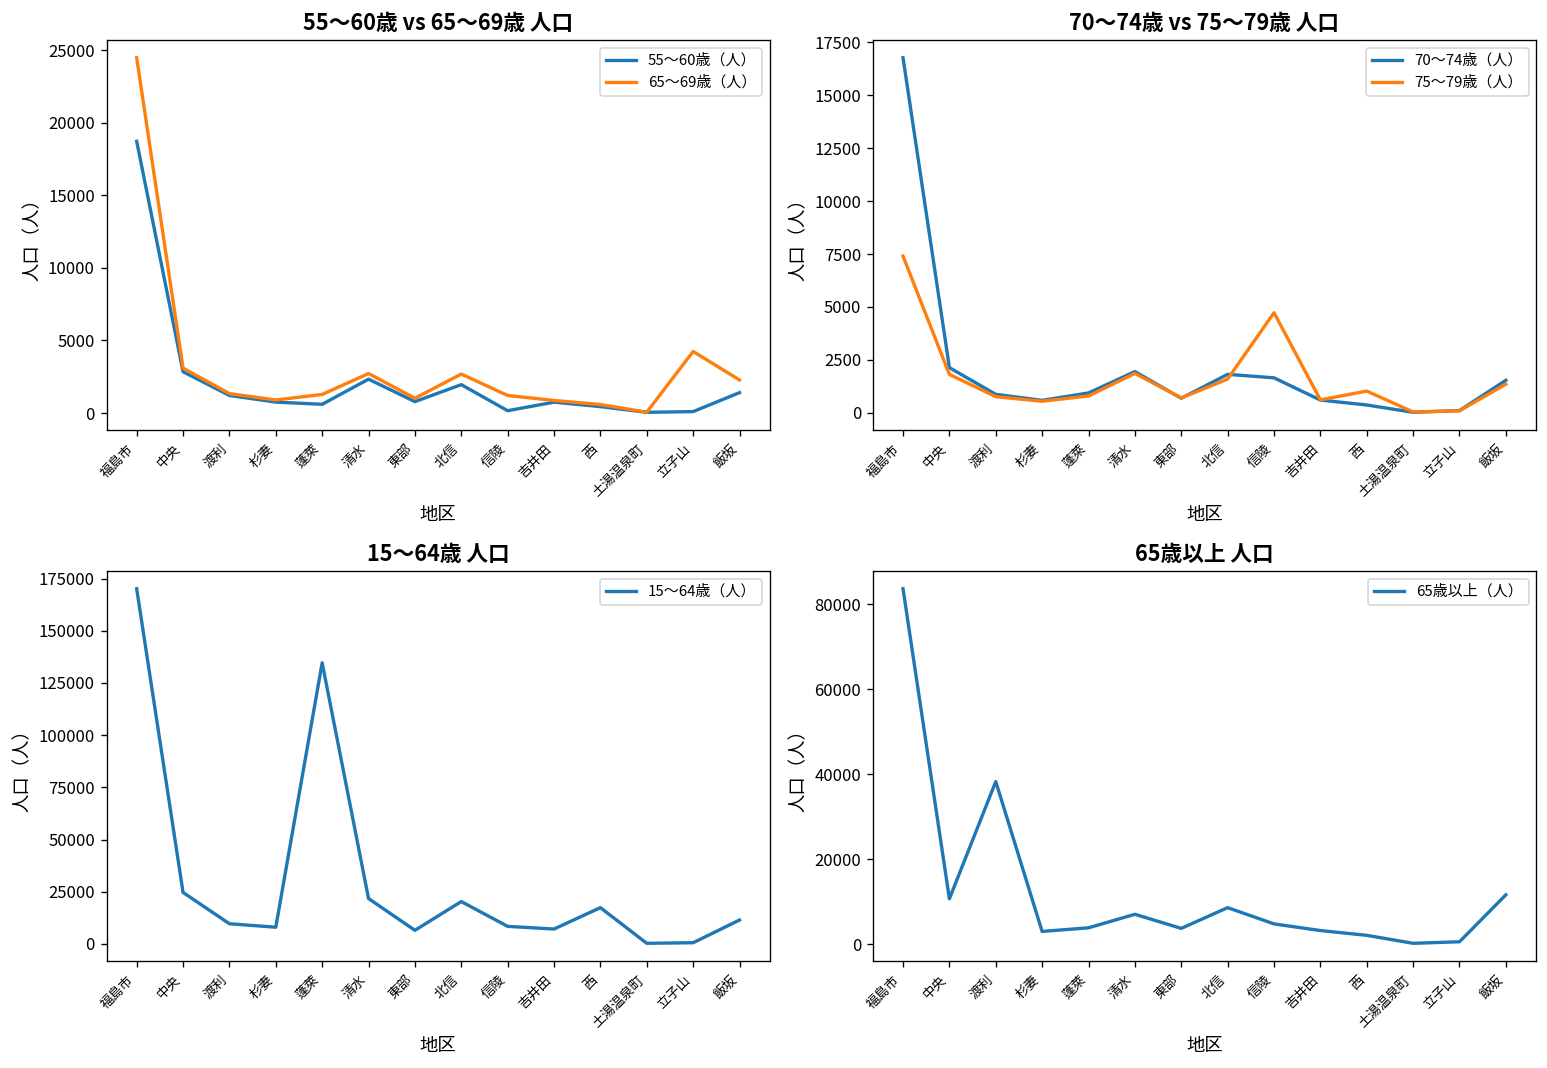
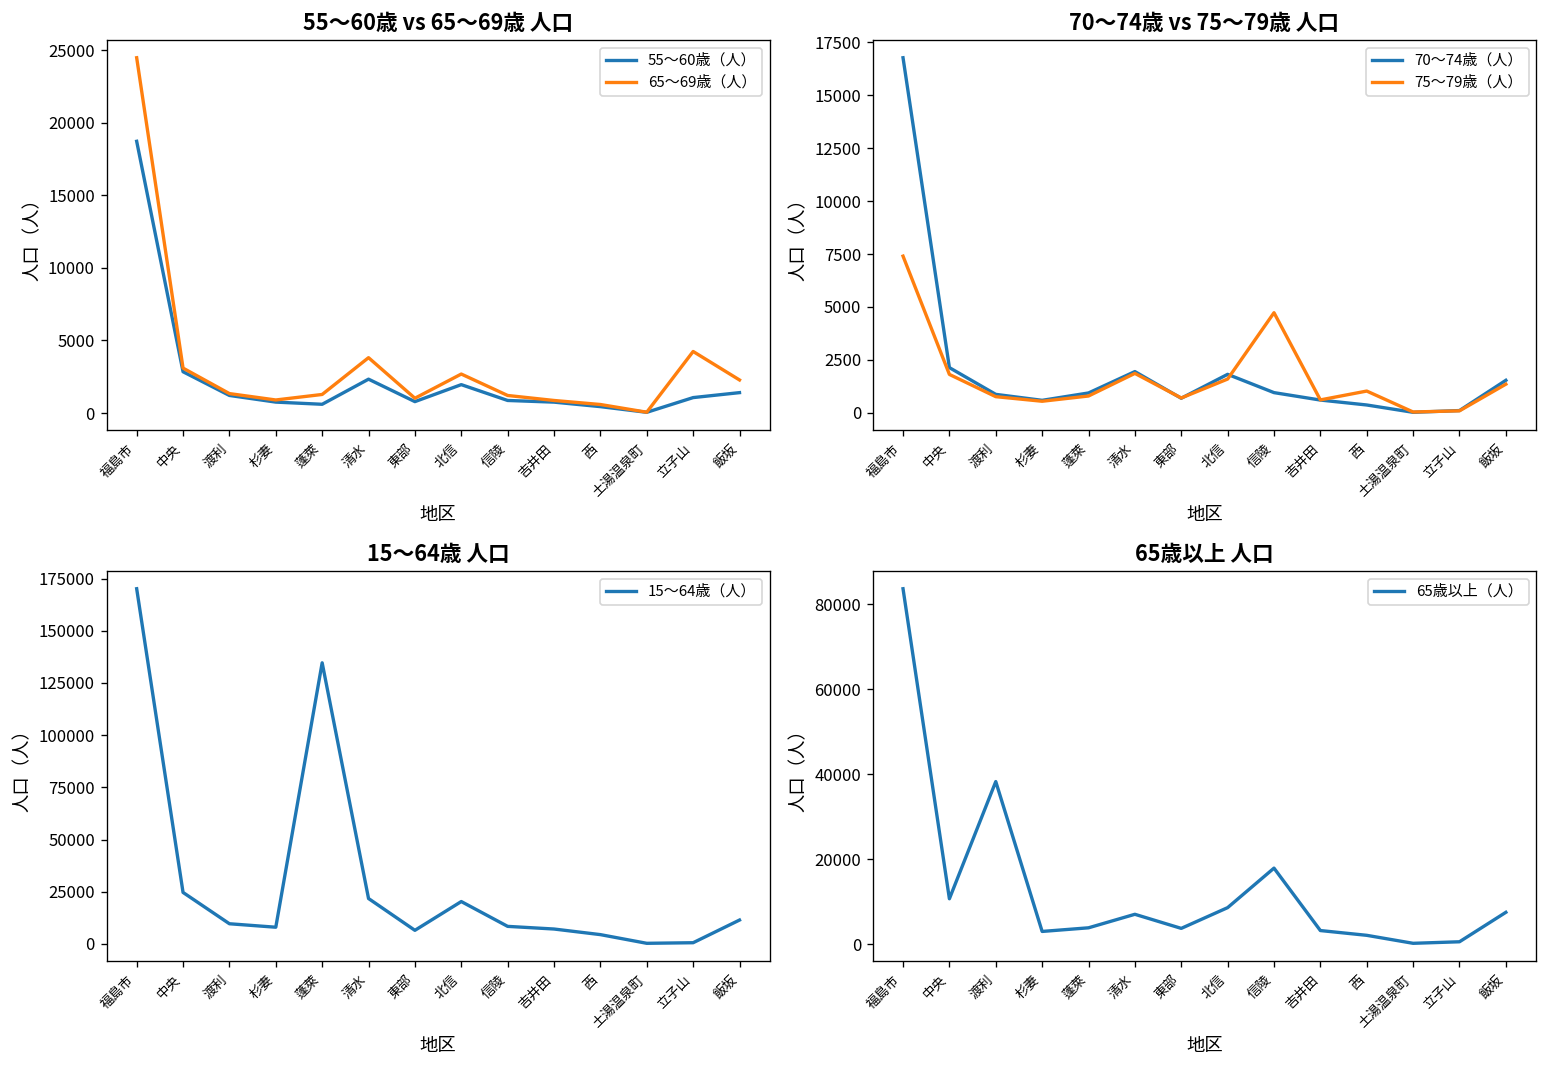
  {
    "55～60歳 vs 65～69歳 人口": {
      "55～60歳（人）": {
        "福島市": 18700,
        "中央": 2800,
        "蓬萊": 600,
        "清水": 2300,
        "東部": 800,
        "北信": 2000,
-       "信陵": 200,
-       "立子山": 100,
+       "信陵": 900,
+       "立子山": 1100,
        "飯坂": 1400
      },
      "65～69歳（人）": {
        "福島市": 24500,
        "中央": 3100,
        "蓬萊": 1300,
-       "清水": 2700,
+       "清水": 3800,
        "東部": 1000,
        "北信": 2700,
        "信陵": 1200,
        "立子山": 4200,
        "飯坂": 2300
      }
    },
    "70～74歳 vs 75～79歳 人口": {
      "70～74歳（人）": {
        "福島市": 16800,
        "中央": 2100,
        "北信": 1800,
-       "信陵": 1700,
+       "信陵": 1000,
        "西": 400,
        "飯坂": 1500
      },
      "75～79歳（人）": {
        "福島市": 7400,
        "中央": 1800,
        "北信": 1600,
        "信陵": 4700,
        "西": 1000,
        "飯坂": 1400
      }
    },
    "15～64歳 人口": {
      "福島市": 170000,
      "中央": 25000,
      "渡利": 10000,
      "杉妻": 8000,
      "蓬萊": 135000,
      "清水": 22000,
      "東部": 6000,
      "北信": 20000,
      "信陵": 8000,
      "吉井田": 7000,
-     "西": 17000,
+     "西": 4000,
      "土湯温泉町": 0,
      "立子山": 1000,
      "飯坂": 11000
    },
    "65歳以上 人口": {
      "福島市": 84000,
      "中央": 11000,
      "渡利": 38000,
      "杉妻": 3000,
      "蓬萊": 4000,
      "清水": 7000,
      "東部": 4000,
      "北信": 9000,
-     "信陵": 5000,
+     "信陵": 18000,
      "吉井田": 3000,
      "西": 2000,
      "土湯温泉町": 0,
      "立子山": 1000,
-     "飯坂": 12000
+     "飯坂": 8000
    }
  }
